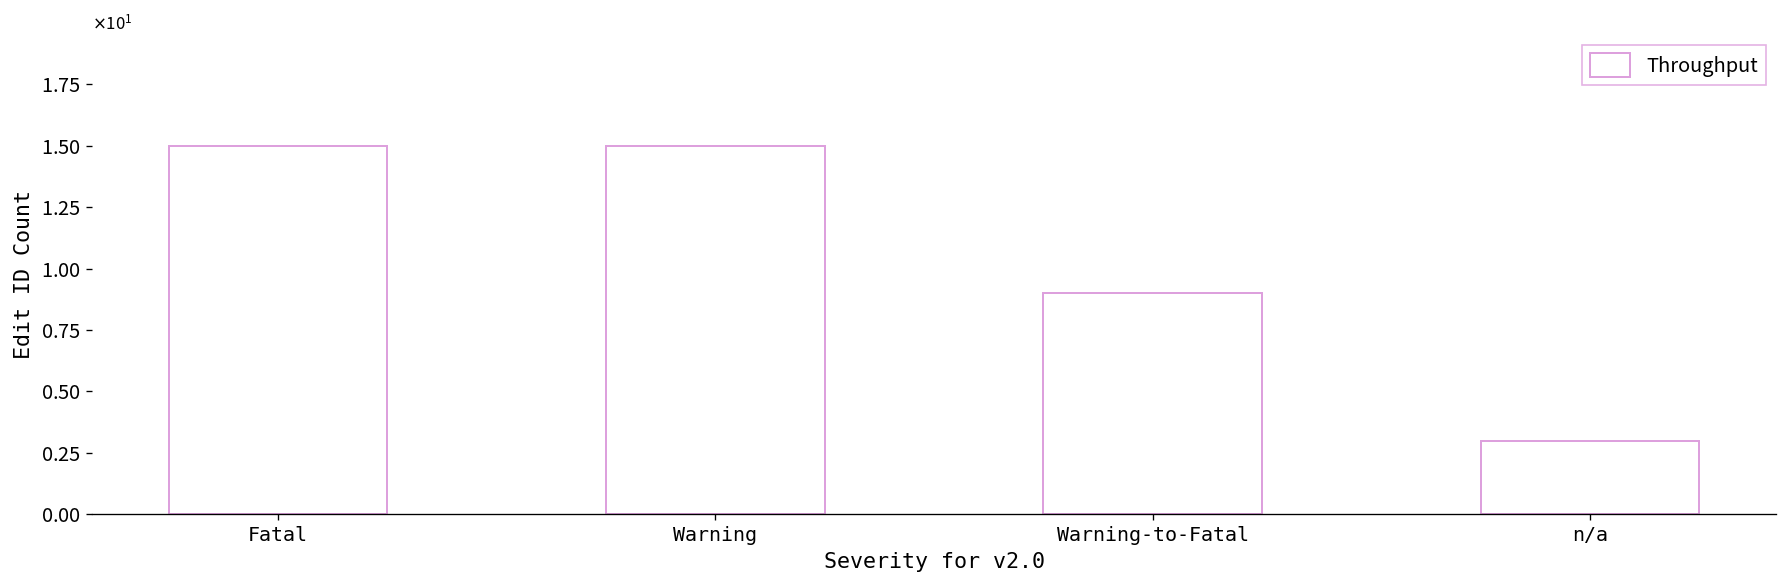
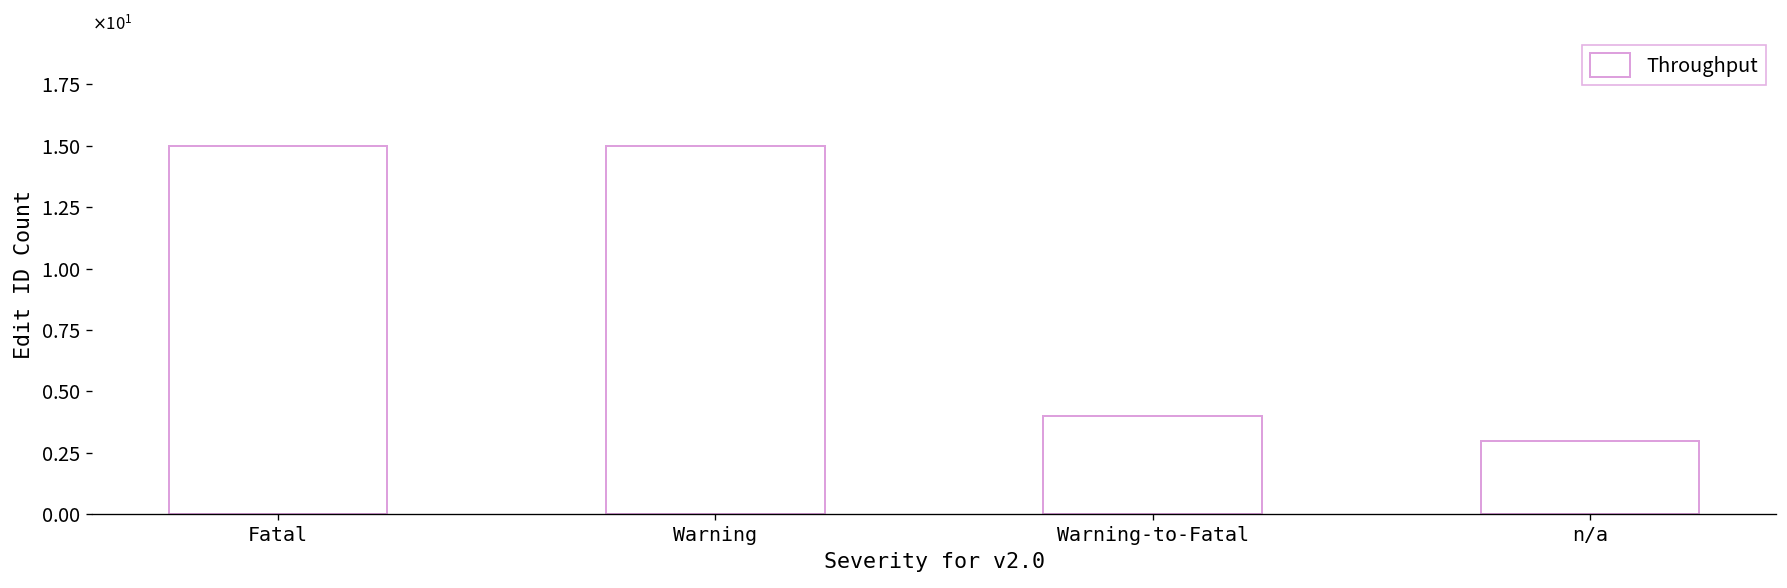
  {
    "Fatal": 15,
    "Warning": 15,
-   "Warning-to-Fatal": 9,
+   "Warning-to-Fatal": 4,
    "n/a": 3
  }
